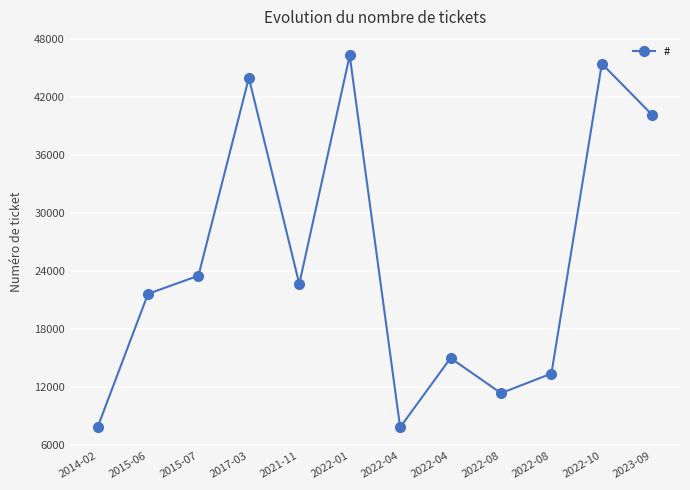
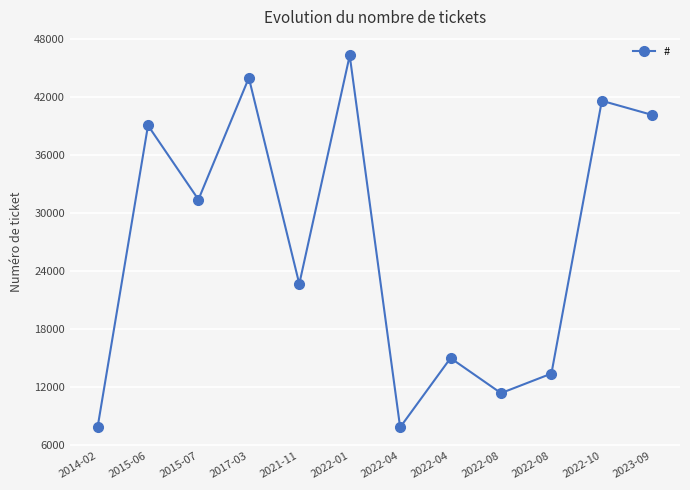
  {
    "2014-02": 8000,
-   "2015-06": 22000,
-   "2015-07": 24000,
+   "2015-06": 39000,
+   "2015-07": 31000,
    "2017-03": 44000,
    "2021-11": 23000,
    "2022-01": 46000,
-   "2022-10": 45000,
+   "2022-10": 42000,
    "2023-09": 40000
  }
